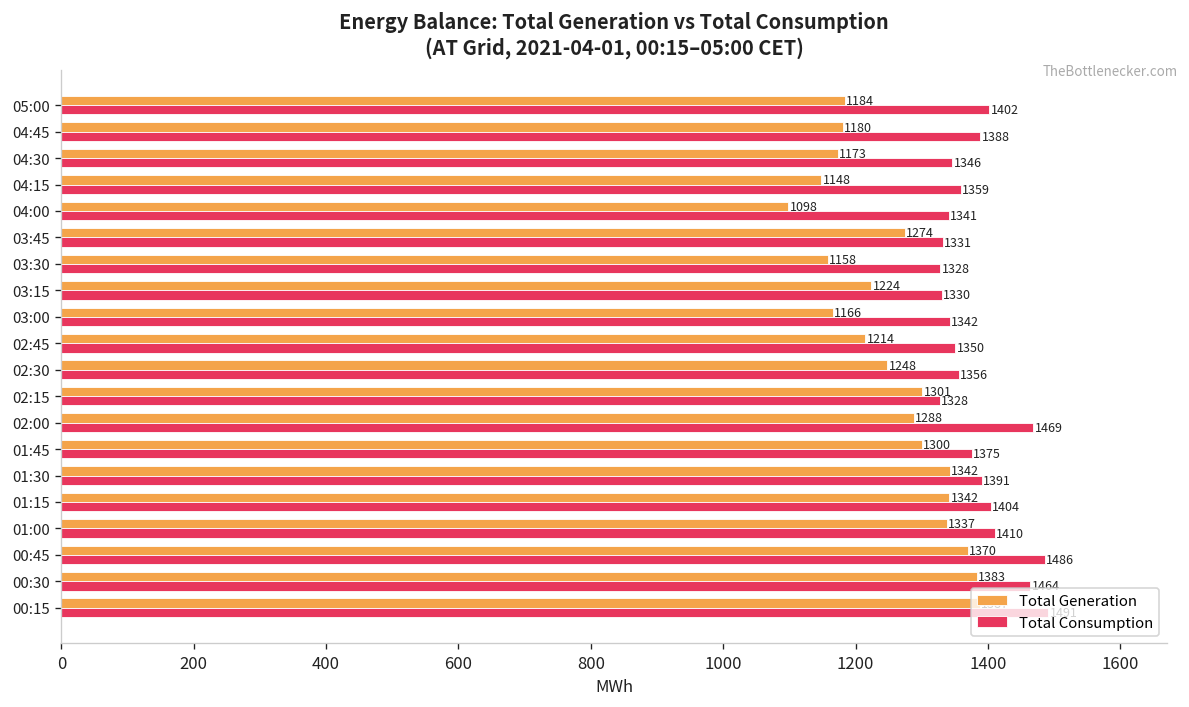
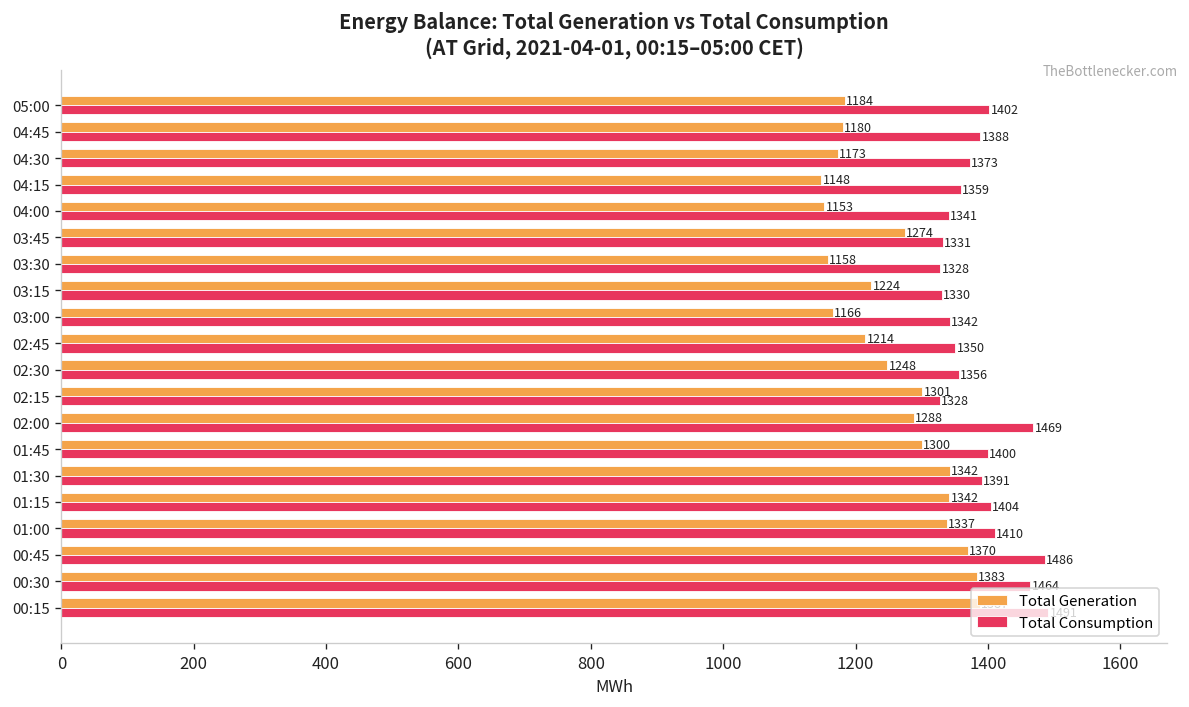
  {
    "Total Generation": {
      "05:00": 1184,
      "04:45": 1180,
      "04:30": 1173,
      "04:15": 1148,
-     "04:00": 1098,
+     "04:00": 1153,
      "03:45": 1274,
      "03:30": 1158,
      "03:15": 1224,
      "03:00": 1166,
      "02:45": 1214,
      "02:30": 1248,
      "02:15": 1301,
      "02:00": 1288,
      "01:45": 1300,
      "01:30": 1342,
      "01:15": 1342,
      "01:00": 1337,
      "00:45": 1370,
      "00:30": 1383
    },
    "Total Consumption": {
      "05:00": 1402,
      "04:45": 1388,
-     "04:30": 1346,
+     "04:30": 1373,
      "04:15": 1359,
      "04:00": 1341,
      "03:45": 1331,
      "03:30": 1328,
      "03:15": 1330,
      "03:00": 1342,
      "02:45": 1350,
      "02:30": 1356,
      "02:15": 1328,
      "02:00": 1469,
-     "01:45": 1375,
+     "01:45": 1400,
      "01:30": 1391,
      "01:15": 1404,
      "01:00": 1410,
      "00:45": 1486
    }
  }
